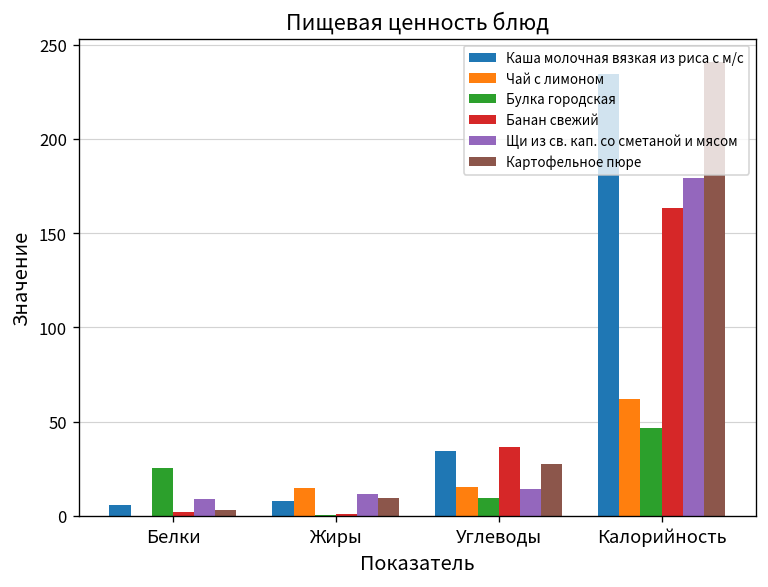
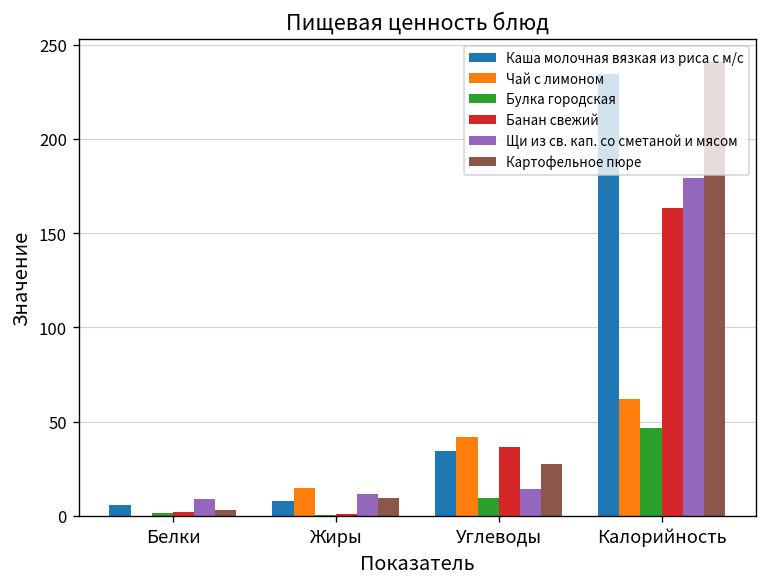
  {
    "Каша молочная вязкая из риса с м/с": {
      "Белки": 6,
      "Жиры": 8,
      "Углеводы": 34
    },
    "Чай с лимоном": {
      "Жиры": 15,
-     "Углеводы": 15,
+     "Углеводы": 42,
      "Калорийность": 62
    },
    "Булка городская": {
-     "Белки": 26,
+     "Белки": 2,
      "Углеводы": 10,
      "Калорийность": 47
    },
    "Банан свежий": {
      "Белки": 2,
      "Углеводы": 37,
      "Калорийность": 163
    },
    "Щи из св. кап. со сметаной и мясом": {
      "Белки": 9,
      "Жиры": 12,
      "Углеводы": 14,
      "Калорийность": 179
    },
    "Картофельное пюре": {
      "Белки": 3,
      "Жиры": 10,
      "Углеводы": 28
    }
  }
